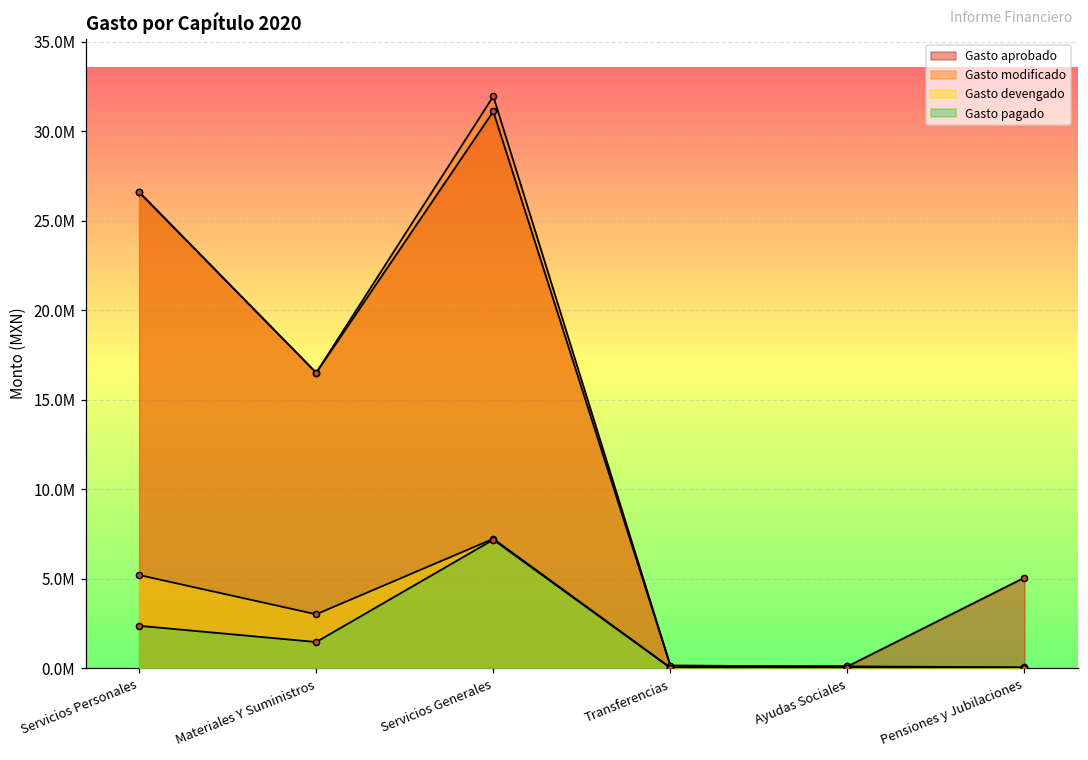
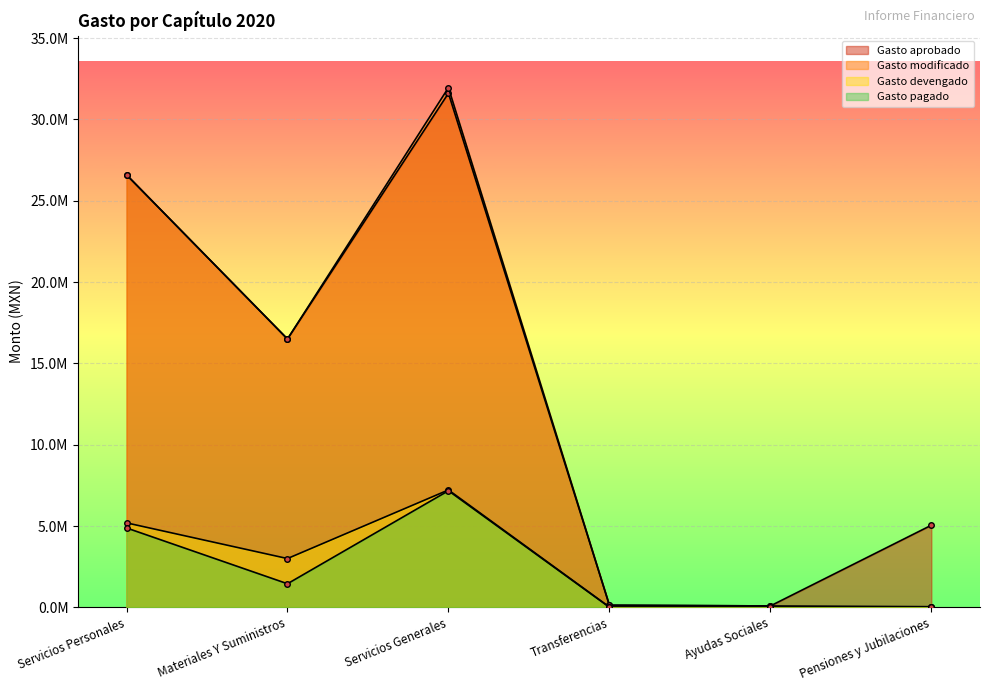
  {
    "Gasto aprobado": {
-     "Servicios Generales": 31100000,
+     "Servicios Generales": 31600000,
      "Pensiones y Jubilaciones": 5100000
    },
    "Gasto pagado": {
-     "Servicios Personales": 2400000,
+     "Servicios Personales": 4900000,
      "Materiales Y Suministros": 1500000
    }
  }
